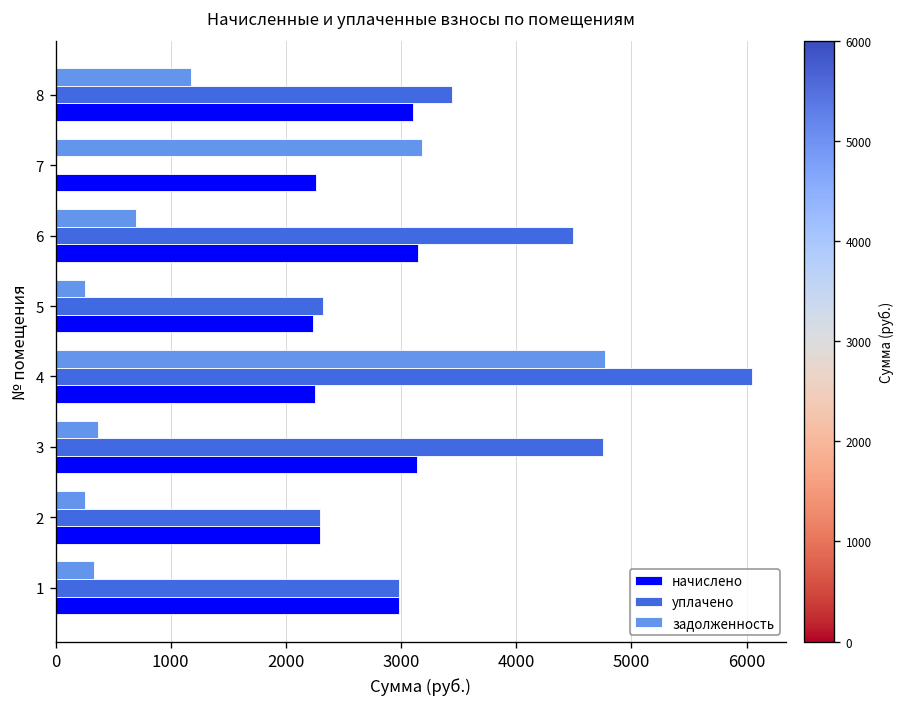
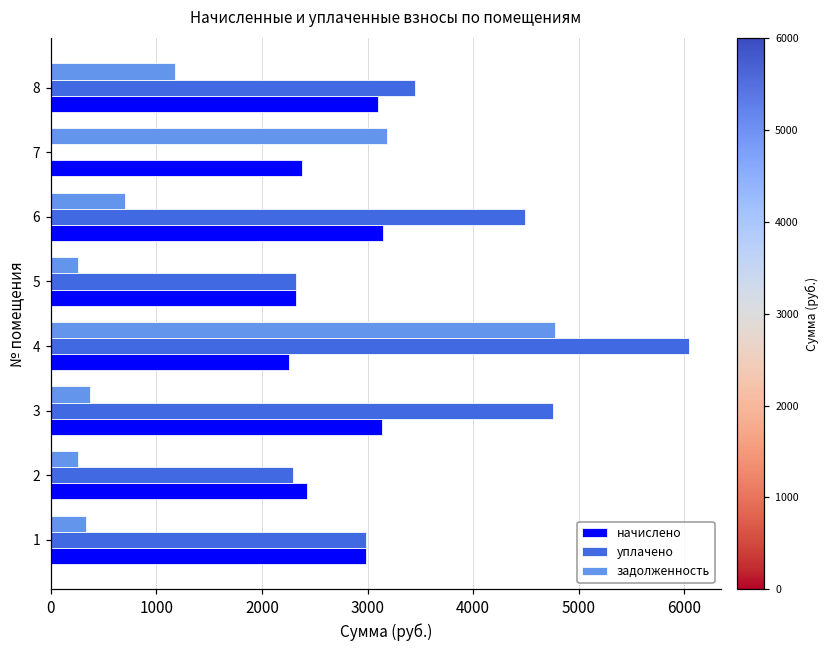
  {
    "начислено": {
      "8": 3100,
-     "7": 2300,
+     "7": 2400,
      "6": 3100,
-     "5": 2200,
+     "5": 2300,
      "4": 2300,
      "3": 3100,
-     "2": 2300,
+     "2": 2400,
      "1": 3000
    }
  }
